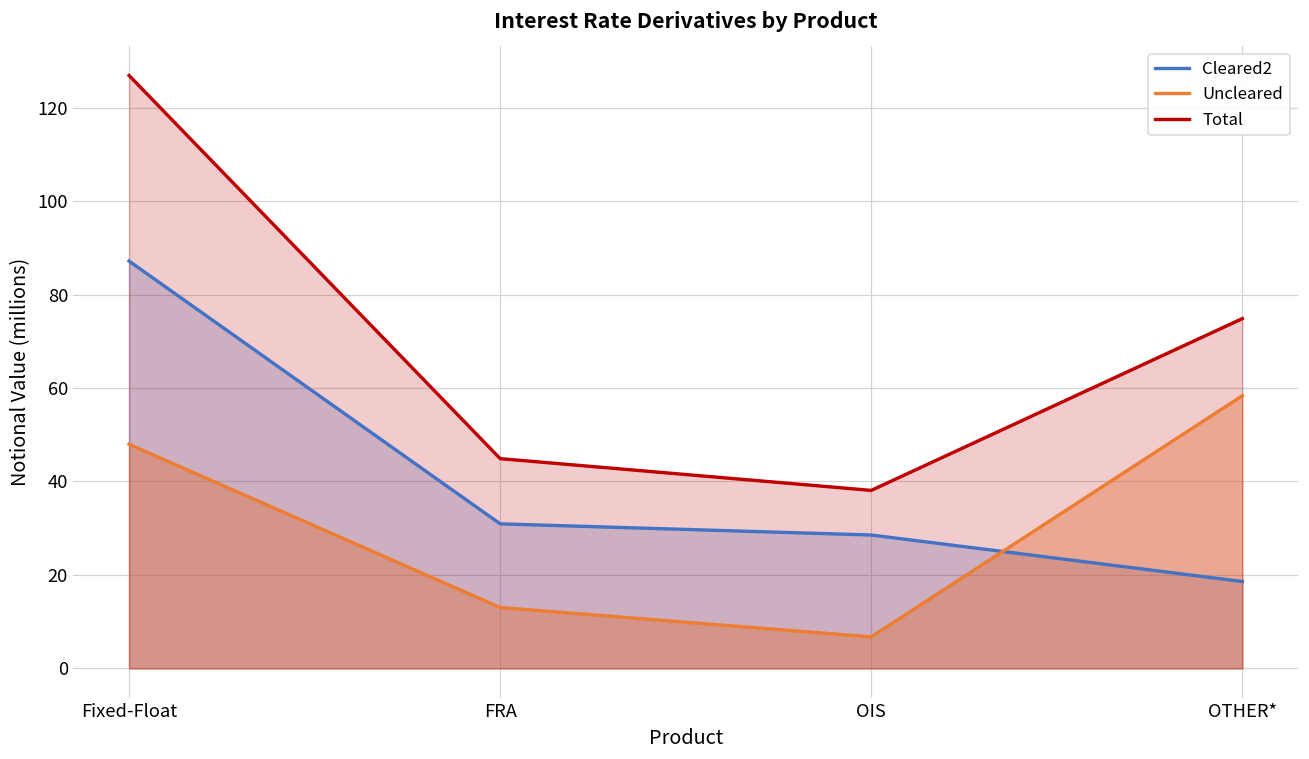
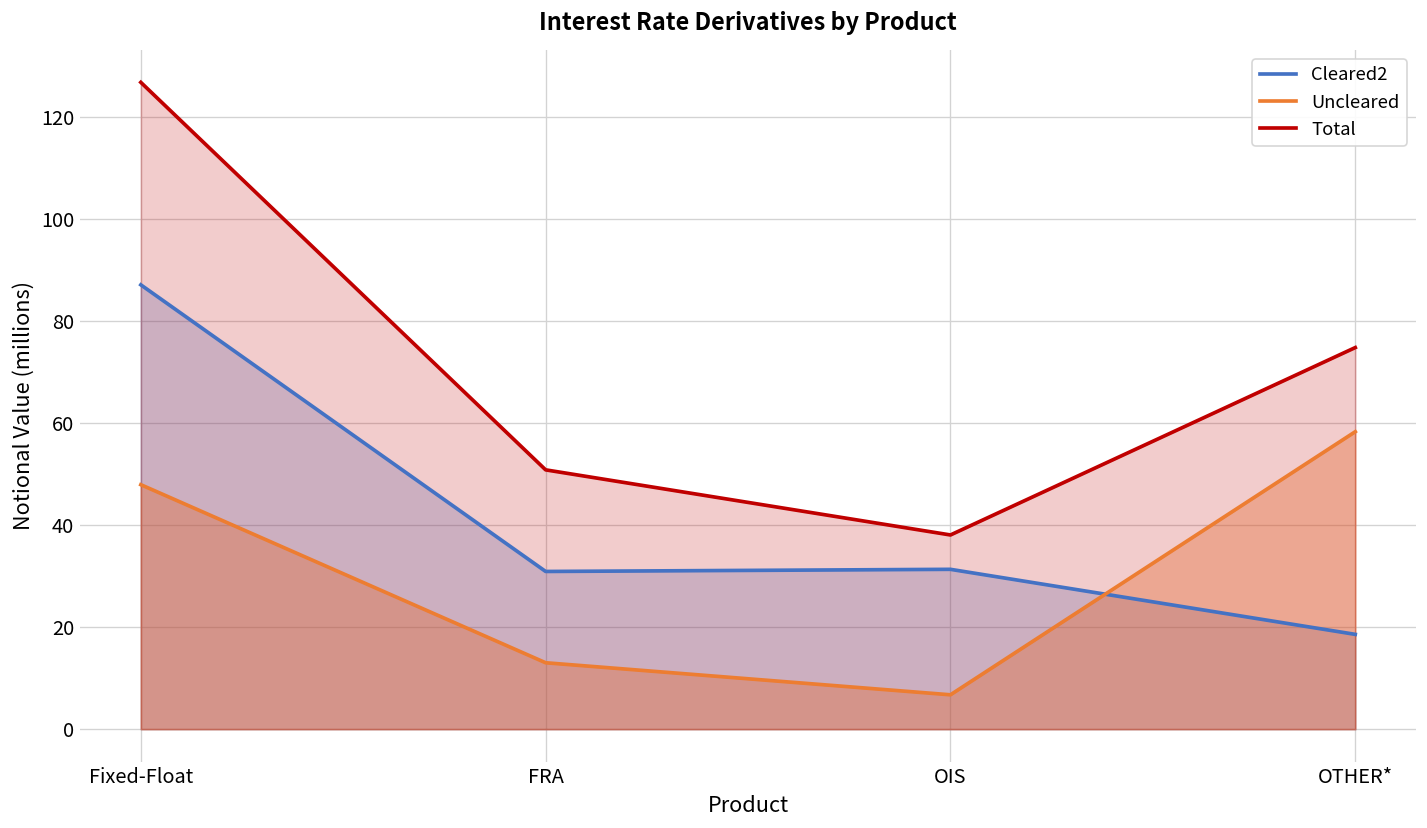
  {
    "Cleared2": {
      "Fixed-Float": 87,
      "FRA": 31,
-     "OIS": 29,
+     "OIS": 31,
      "OTHER*": 19
    },
    "Uncleared": {
      "Fixed-Float": 48,
      "FRA": 13,
      "OIS": 7,
      "OTHER*": 58
    },
    "Total": {
      "Fixed-Float": 127,
-     "FRA": 45,
+     "FRA": 51,
      "OIS": 38,
      "OTHER*": 75
    }
  }
